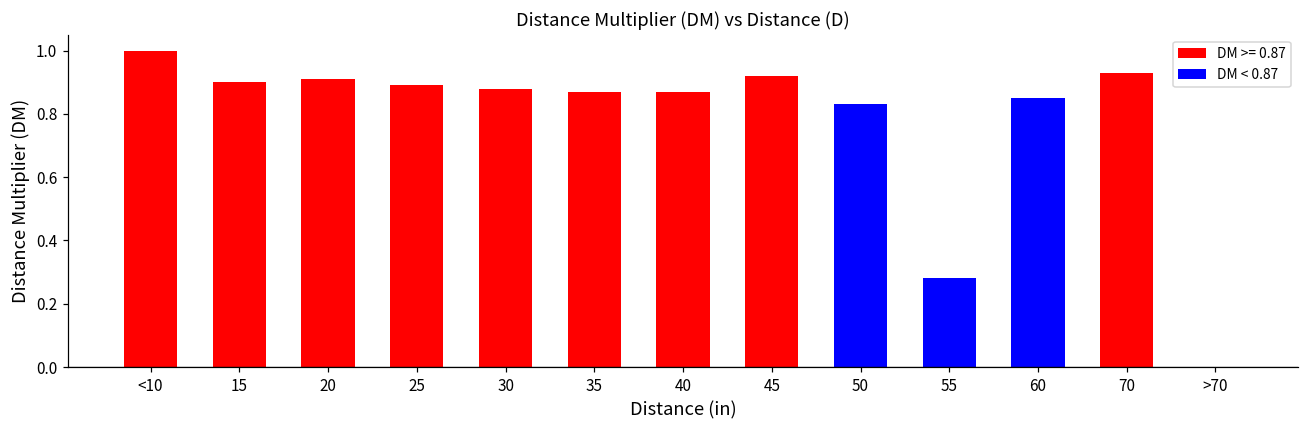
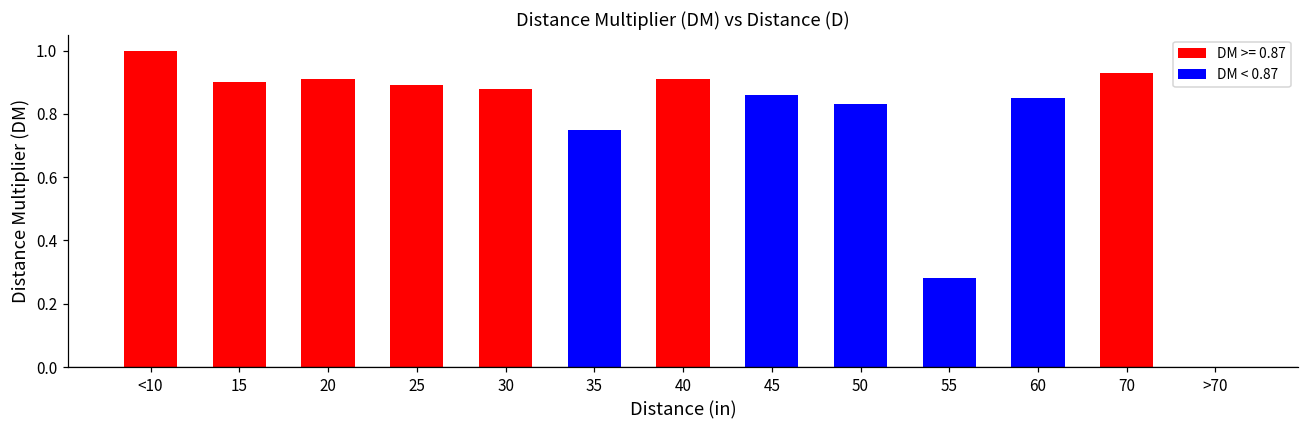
  {
    "<10": 1.00,
    "15": 0.90,
    "20": 0.91,
    "25": 0.89,
    "30": 0.88,
-   "35": 0.87,
-   "40": 0.87,
-   "45": 0.92,
+   "35": 0.75,
+   "40": 0.91,
+   "45": 0.86,
    "50": 0.83,
    "55": 0.28,
    "60": 0.85,
    "70": 0.93,
    ">70": 0.00
  }
